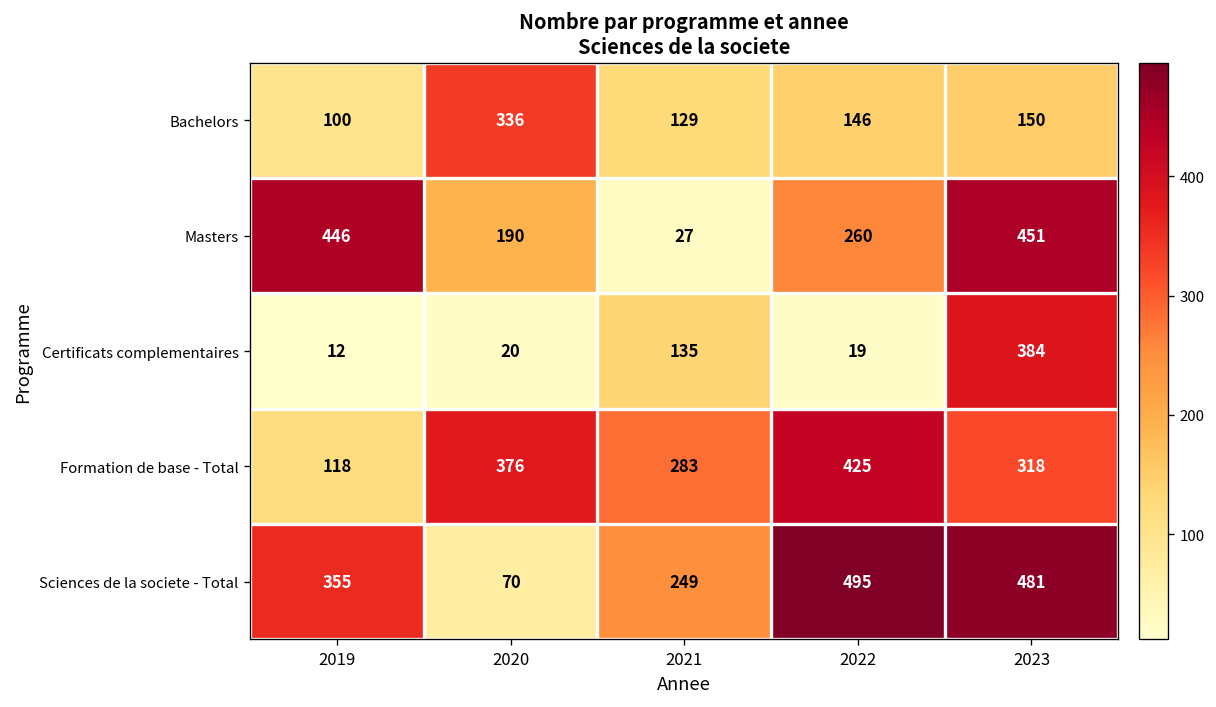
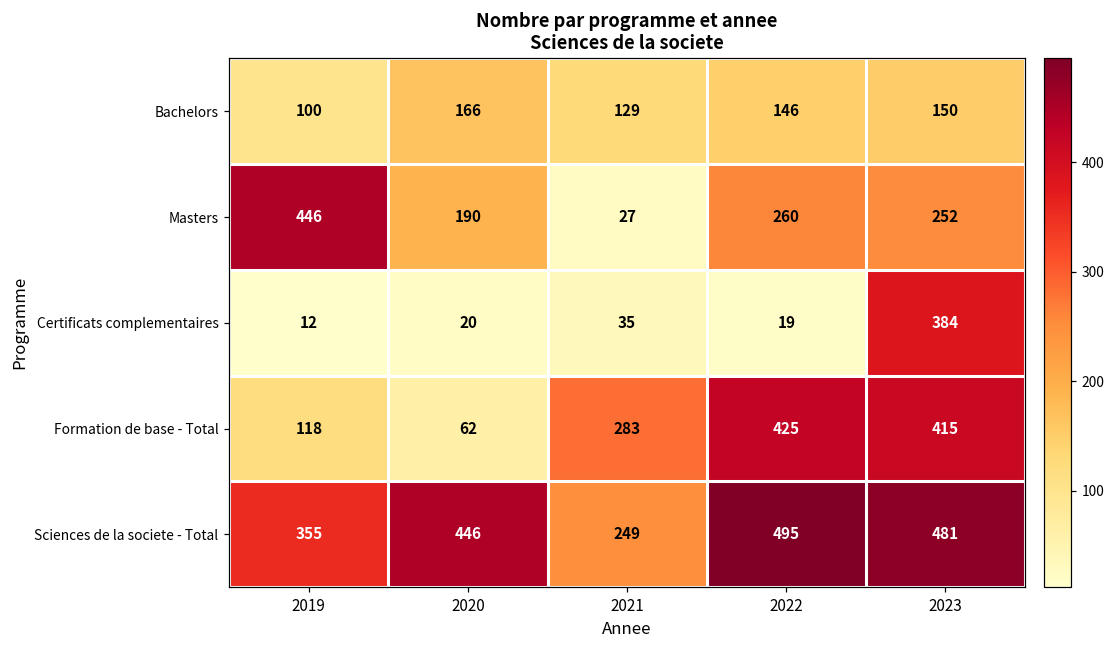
  {
    "Bachelors": {
      "2019": 100,
-     "2020": 336,
+     "2020": 166,
      "2021": 129,
      "2022": 146,
      "2023": 150
    },
    "Masters": {
      "2019": 446,
      "2020": 190,
      "2021": 27,
      "2022": 260,
-     "2023": 451
+     "2023": 252
    },
    "Certificats complementaires": {
      "2019": 12,
      "2020": 20,
-     "2021": 135,
+     "2021": 35,
      "2022": 19,
      "2023": 384
    },
    "Formation de base - Total": {
      "2019": 118,
-     "2020": 376,
+     "2020": 62,
      "2021": 283,
      "2022": 425,
-     "2023": 318
+     "2023": 415
    },
    "Sciences de la societe - Total": {
      "2019": 355,
-     "2020": 70,
+     "2020": 446,
      "2021": 249,
      "2022": 495,
      "2023": 481
    }
  }
